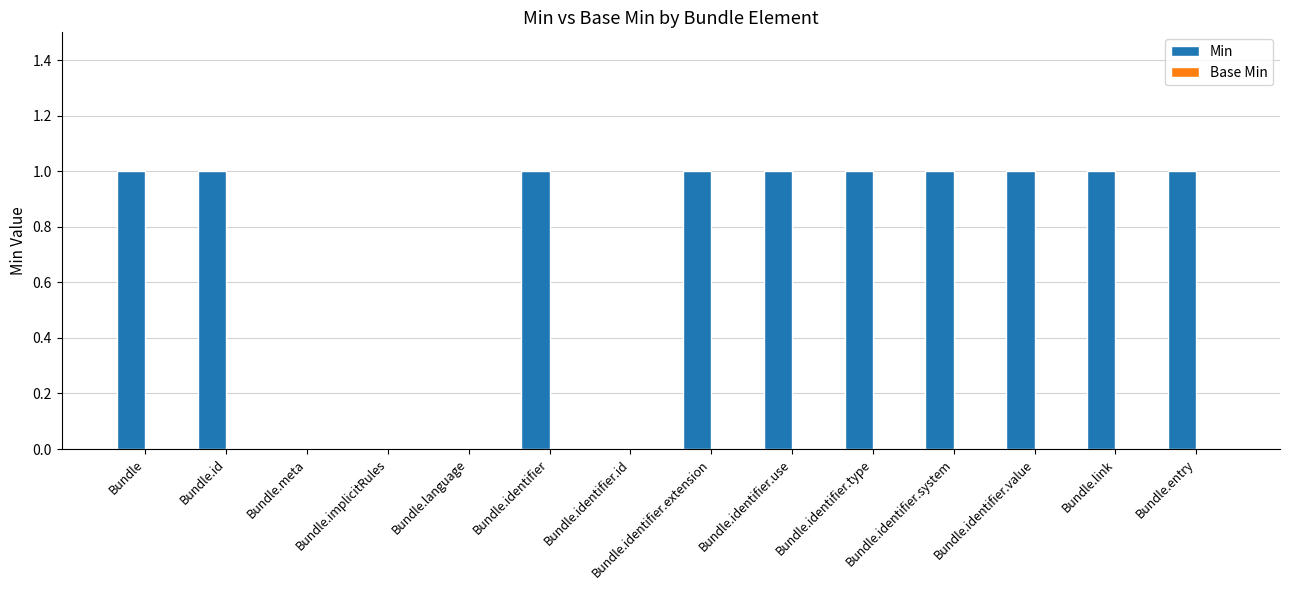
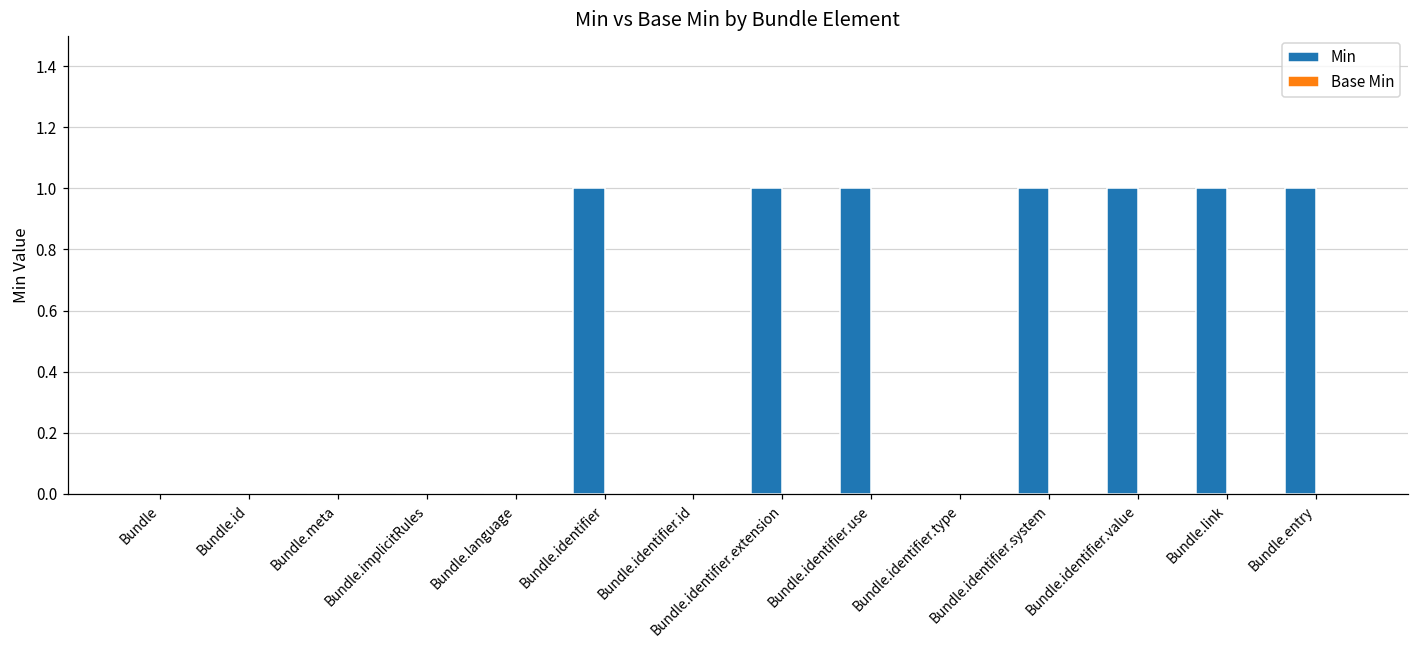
  {
    "Min": {
-     "Bundle": 1,
-     "Bundle.id": 1,
+     "Bundle": 0,
+     "Bundle.id": 0,
      "Bundle.meta": 0,
      "Bundle.implicitRules": 0,
      "Bundle.language": 0,
      "Bundle.identifier": 1,
      "Bundle.identifier.id": 0,
      "Bundle.identifier.extension": 1,
      "Bundle.identifier.use": 1,
-     "Bundle.identifier.type": 1,
+     "Bundle.identifier.type": 0,
      "Bundle.identifier.system": 1,
      "Bundle.identifier.value": 1,
      "Bundle.link": 1,
      "Bundle.entry": 1
    },
    "Base Min": {
      "Bundle": 0,
      "Bundle.id": 0,
      "Bundle.meta": 0,
      "Bundle.implicitRules": 0,
      "Bundle.language": 0,
      "Bundle.identifier": 0,
      "Bundle.identifier.id": 0,
      "Bundle.identifier.extension": 0,
      "Bundle.identifier.use": 0,
      "Bundle.identifier.type": 0,
      "Bundle.identifier.system": 0,
      "Bundle.identifier.value": 0,
      "Bundle.link": 0,
      "Bundle.entry": 0
    }
  }
